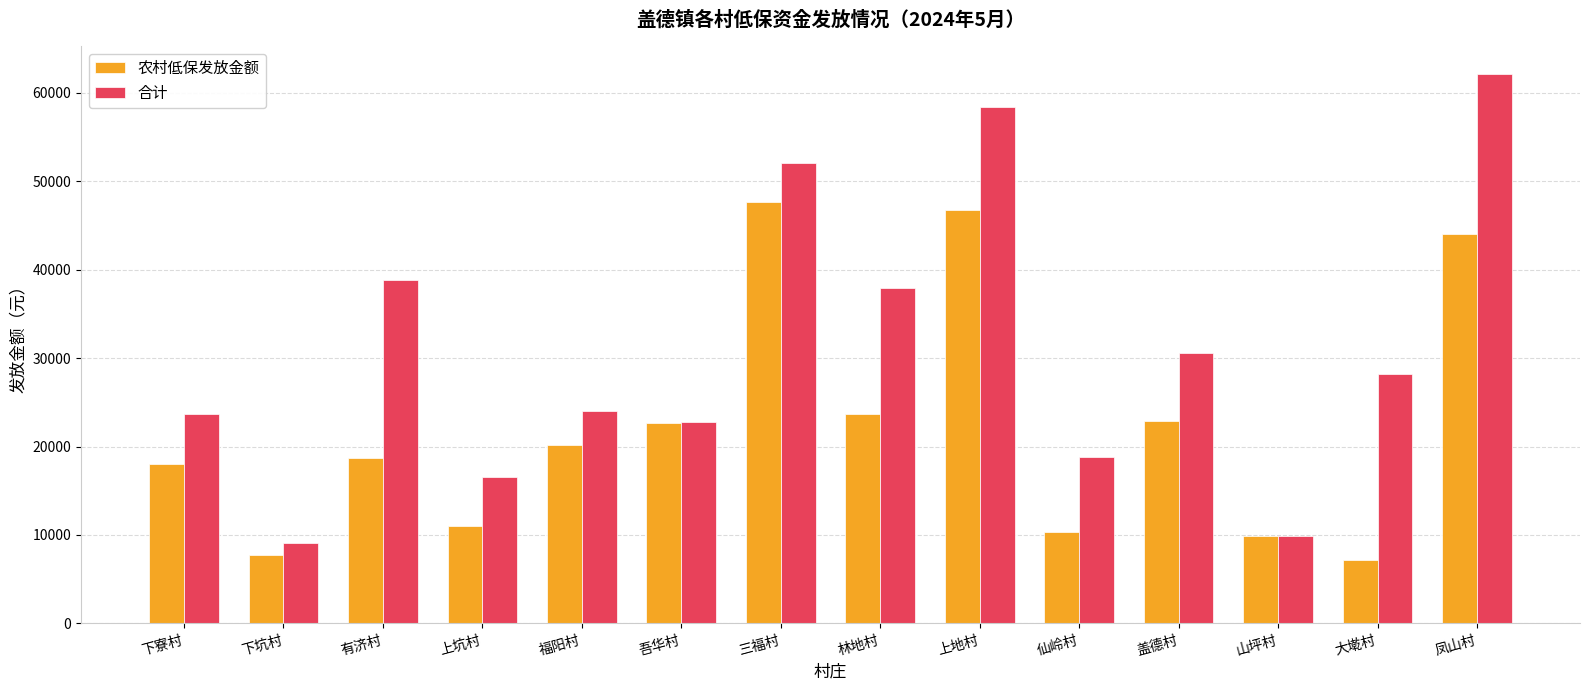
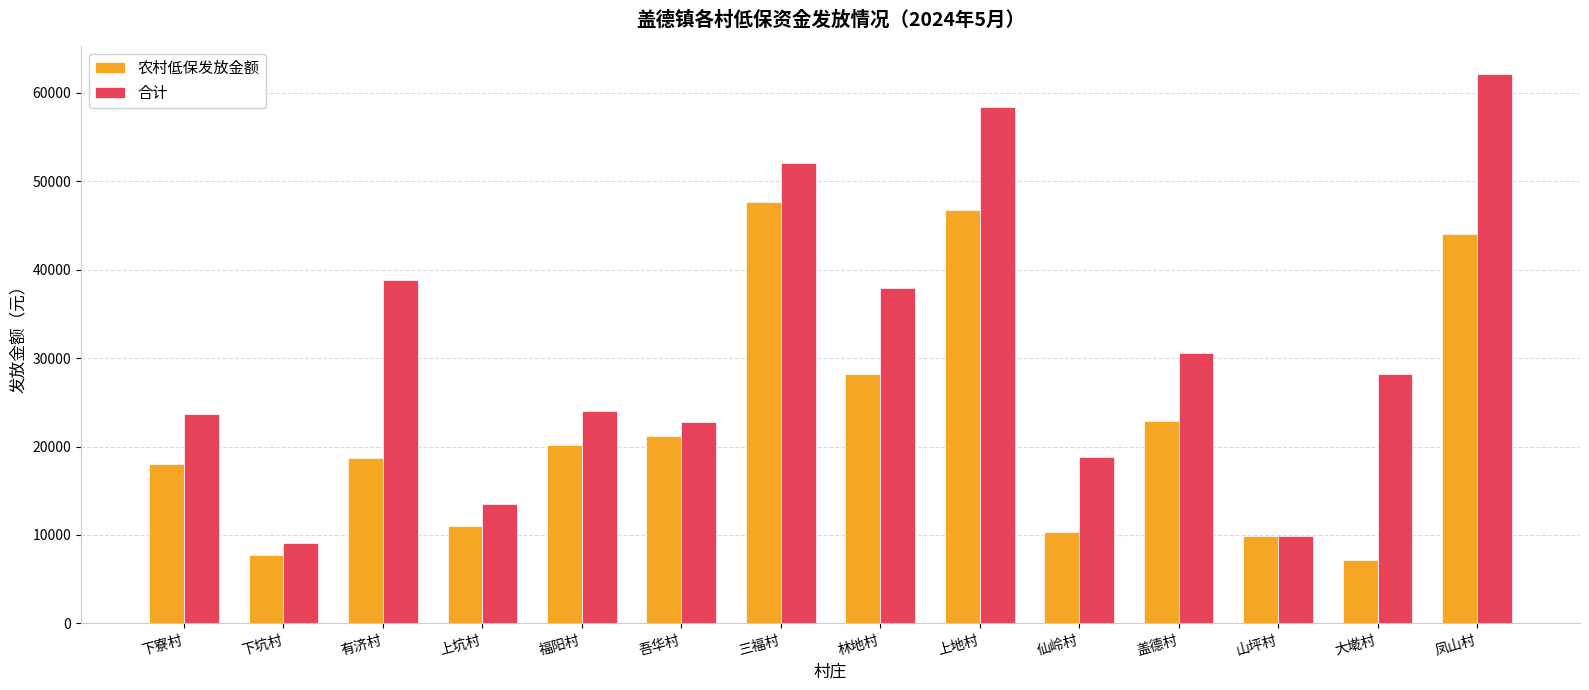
  {
    "农村低保发放金额": {
      "下寮村": 18000,
      "下坑村": 8000,
      "有济村": 19000,
      "上坑村": 11000,
      "福阳村": 20000,
-     "吾华村": 23000,
+     "吾华村": 21000,
      "三福村": 48000,
-     "林地村": 24000,
+     "林地村": 28000,
      "上地村": 47000,
      "仙岭村": 10000,
      "盖德村": 23000,
      "山坪村": 10000,
      "大墘村": 7000,
      "凤山村": 44000
    },
    "合计": {
      "下寮村": 24000,
      "下坑村": 9000,
      "有济村": 39000,
-     "上坑村": 17000,
+     "上坑村": 14000,
      "福阳村": 24000,
      "吾华村": 23000,
      "三福村": 52000,
      "林地村": 38000,
      "上地村": 58000,
      "仙岭村": 19000,
      "盖德村": 31000,
      "山坪村": 10000,
      "大墘村": 28000,
      "凤山村": 62000
    }
  }
